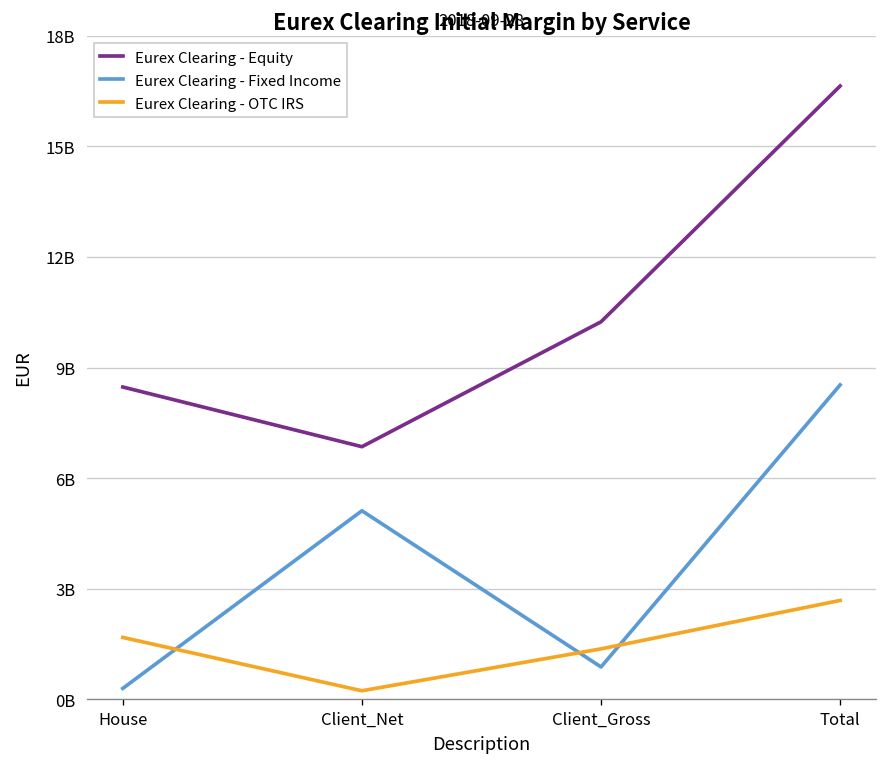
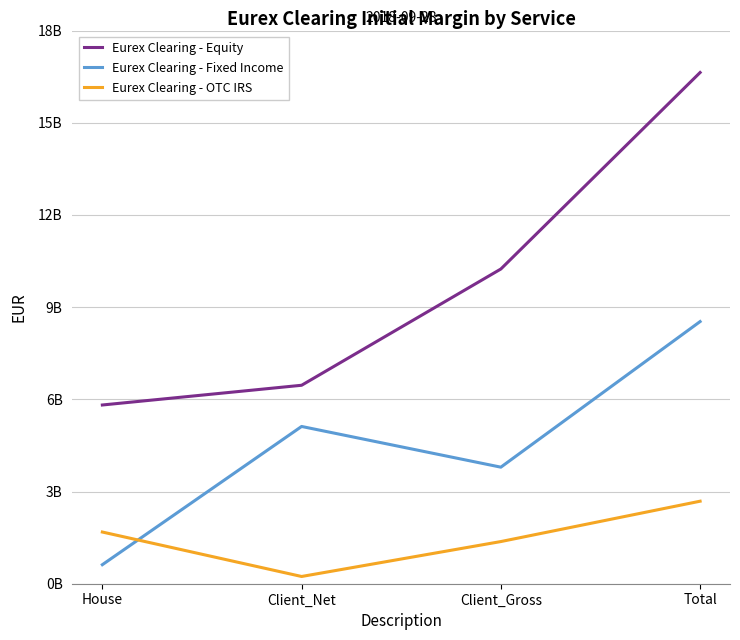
  {
    "Eurex Clearing - Equity": {
-     "House": 8500000000,
-     "Client_Net": 6900000000,
+     "House": 5800000000,
+     "Client_Net": 6500000000,
      "Client_Gross": 10200000000,
      "Total": 16600000000
    },
    "Eurex Clearing - Fixed Income": {
-     "House": 300000000,
+     "House": 600000000,
      "Client_Net": 5100000000,
-     "Client_Gross": 900000000,
+     "Client_Gross": 3800000000,
      "Total": 8500000000
    },
    "Eurex Clearing - OTC IRS": {
      "House": 1700000000,
      "Client_Net": 200000000,
      "Client_Gross": 1400000000,
      "Total": 2700000000
    }
  }
